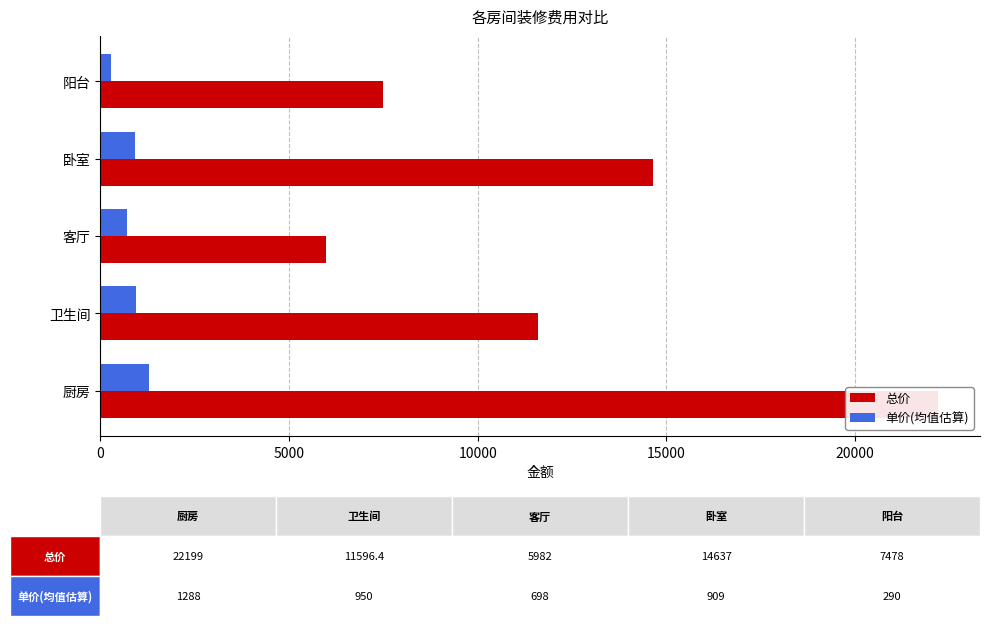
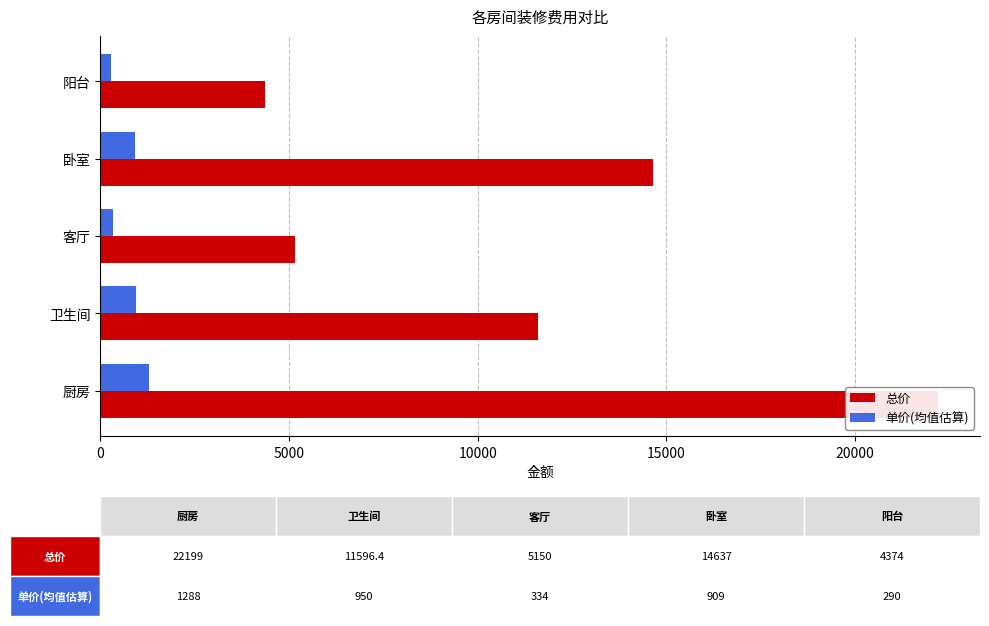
  {
    "总价": {
-     "阳台": 7478,
-     "客厅": 5982
+     "阳台": 4374,
+     "客厅": 5150
    },
    "单价(均值估算)": {
-     "客厅": 698
+     "客厅": 334
    }
  }
